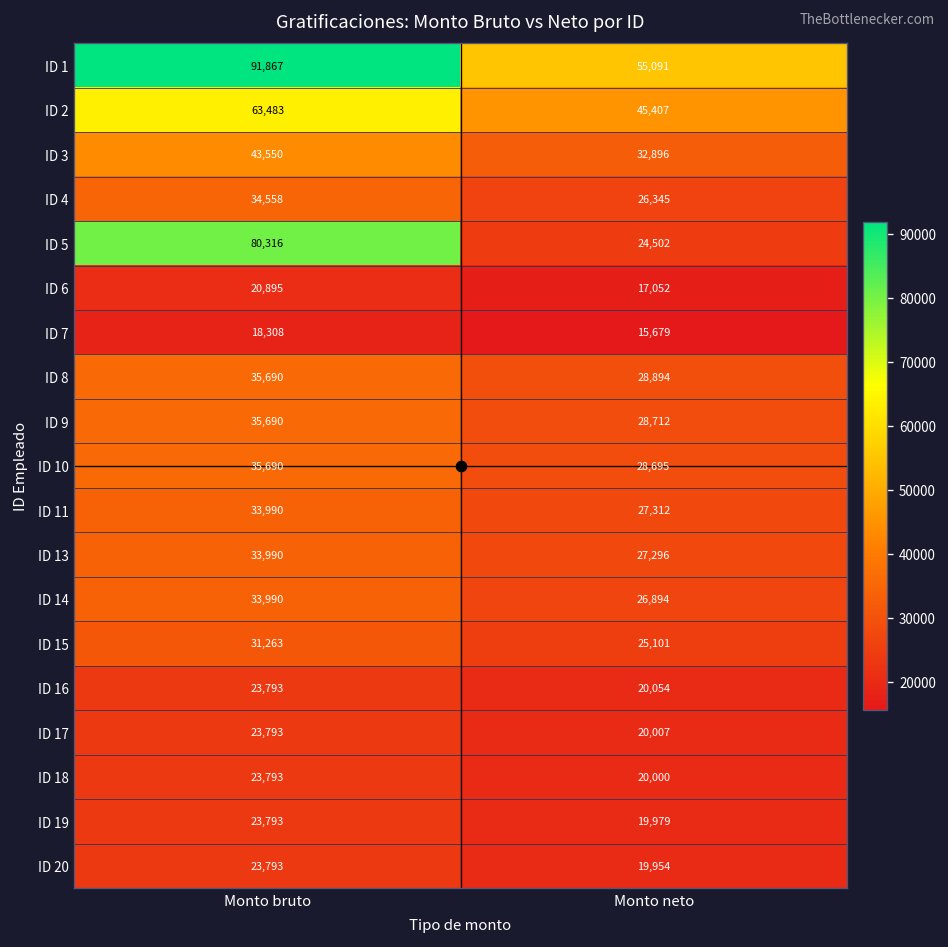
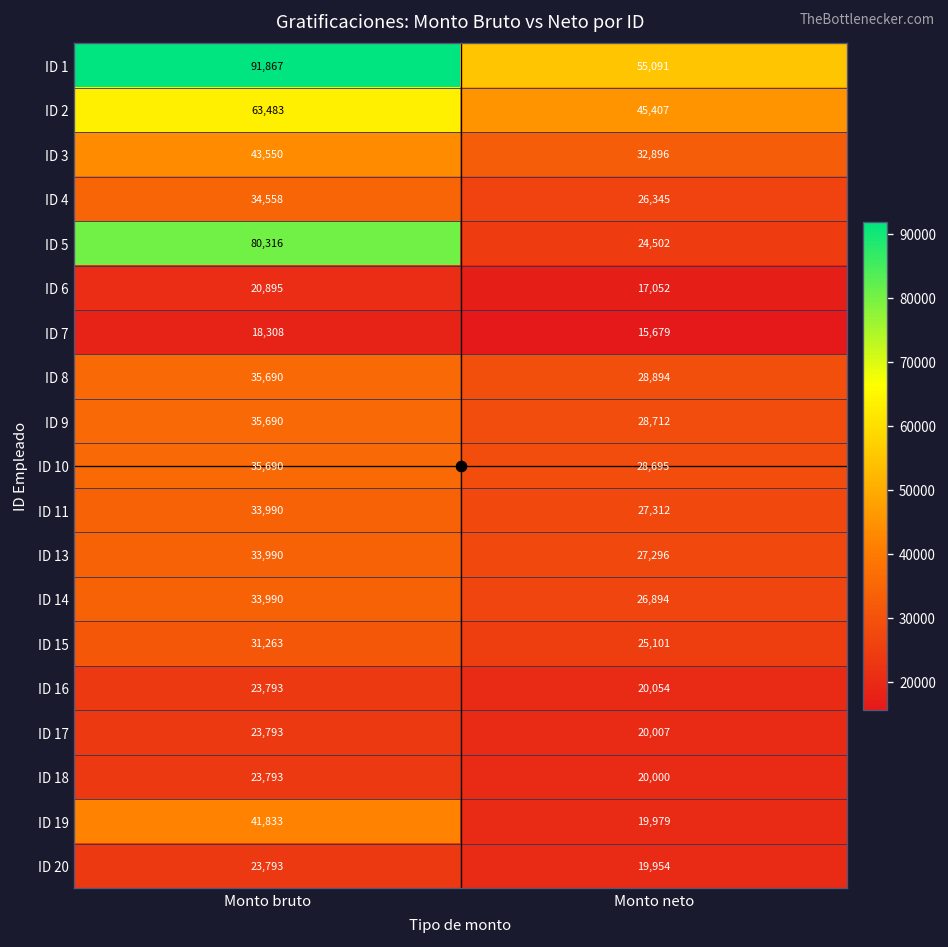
  {
    "ID 1": {
      "Monto bruto": "91,867",
      "Monto neto": "55,091"
    },
    "ID 2": {
      "Monto bruto": "63,483",
      "Monto neto": "45,407"
    },
    "ID 3": {
      "Monto bruto": "43,550",
      "Monto neto": "32,896"
    },
    "ID 4": {
      "Monto bruto": "34,558",
      "Monto neto": "26,345"
    },
    "ID 5": {
      "Monto bruto": "80,316",
      "Monto neto": "24,502"
    },
    "ID 6": {
      "Monto bruto": "20,895",
      "Monto neto": "17,052"
    },
    "ID 7": {
      "Monto bruto": "18,308",
      "Monto neto": "15,679"
    },
    "ID 8": {
      "Monto bruto": "35,690",
      "Monto neto": "28,894"
    },
    "ID 9": {
      "Monto bruto": "35,690",
      "Monto neto": "28,712"
    },
    "ID 10": {
      "Monto bruto": "35,690",
      "Monto neto": "28,695"
    },
    "ID 11": {
      "Monto bruto": "33,990",
      "Monto neto": "27,312"
    },
    "ID 13": {
      "Monto bruto": "33,990",
      "Monto neto": "27,296"
    },
    "ID 14": {
      "Monto bruto": "33,990",
      "Monto neto": "26,894"
    },
    "ID 15": {
      "Monto bruto": "31,263",
      "Monto neto": "25,101"
    },
    "ID 16": {
      "Monto bruto": "23,793",
      "Monto neto": "20,054"
    },
    "ID 17": {
      "Monto bruto": "23,793",
      "Monto neto": "20,007"
    },
    "ID 18": {
      "Monto bruto": "23,793",
      "Monto neto": "20,000"
    },
    "ID 19": {
-     "Monto bruto": "23,793",
+     "Monto bruto": "41,833",
      "Monto neto": "19,979"
    },
    "ID 20": {
      "Monto bruto": "23,793",
      "Monto neto": "19,954"
    }
  }
